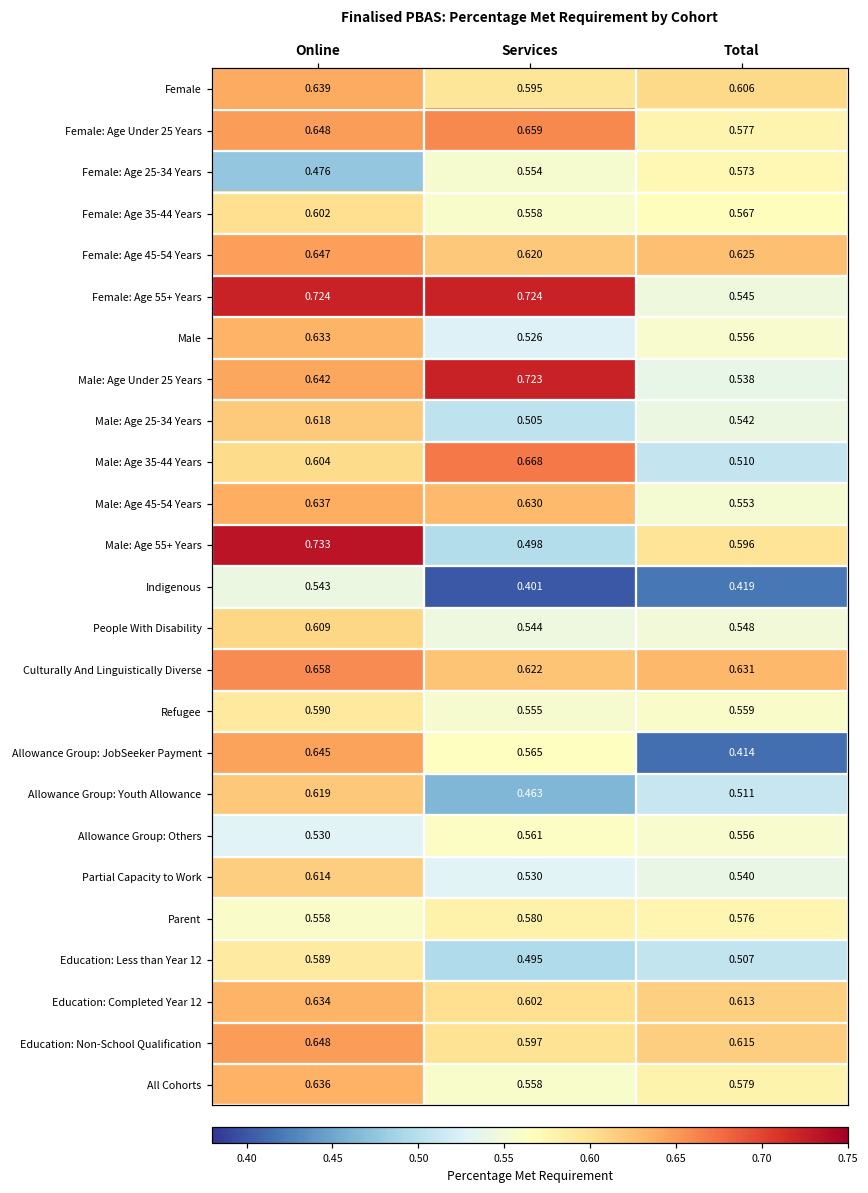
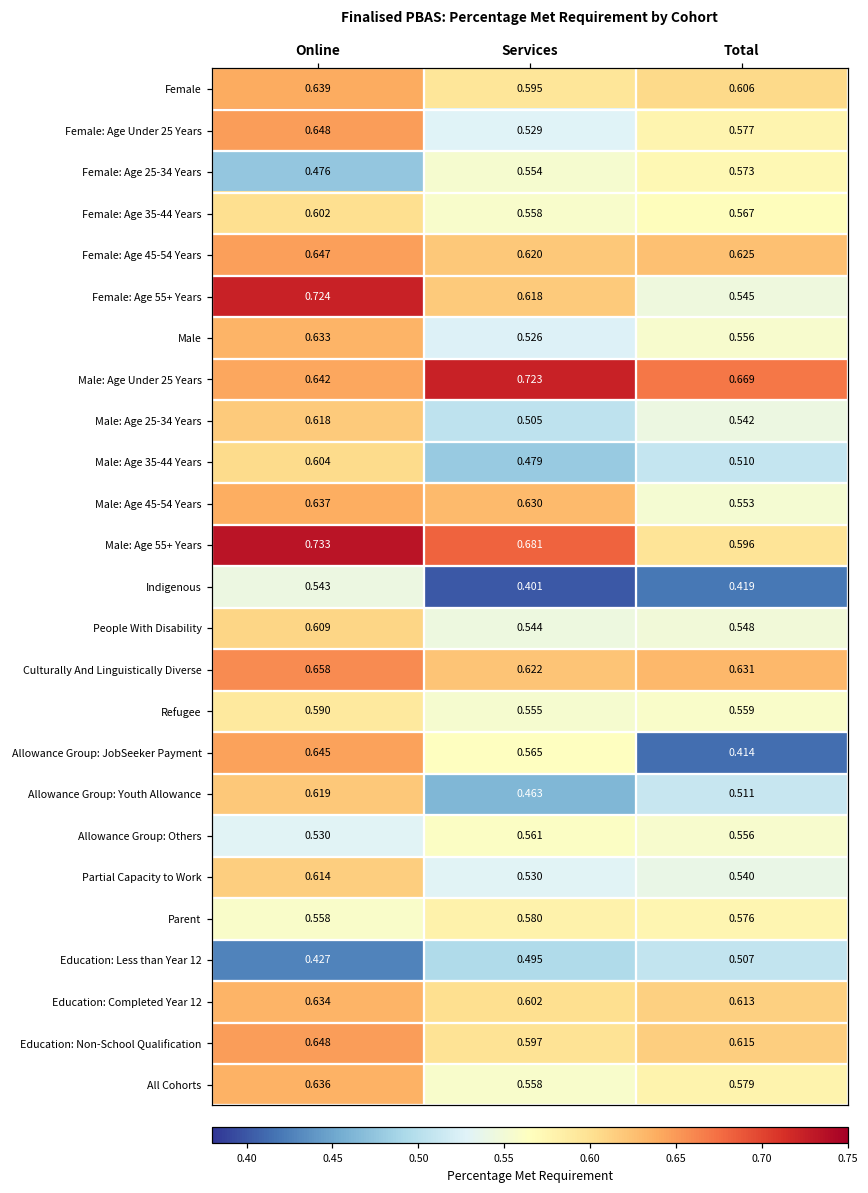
  {
    "Female": {
      "Online": 0.639,
      "Services": 0.595,
      "Total": 0.606
    },
    "Female: Age Under 25 Years": {
      "Online": 0.648,
-     "Services": 0.659,
+     "Services": 0.529,
      "Total": 0.577
    },
    "Female: Age 25-34 Years": {
      "Online": 0.476,
      "Services": 0.554,
      "Total": 0.573
    },
    "Female: Age 35-44 Years": {
      "Online": 0.602,
      "Services": 0.558,
      "Total": 0.567
    },
    "Female: Age 45-54 Years": {
      "Online": 0.647,
      "Services": 0.620,
      "Total": 0.625
    },
    "Female: Age 55+ Years": {
      "Online": 0.724,
-     "Services": 0.724,
+     "Services": 0.618,
      "Total": 0.545
    },
    "Male": {
      "Online": 0.633,
      "Services": 0.526,
      "Total": 0.556
    },
    "Male: Age Under 25 Years": {
      "Online": 0.642,
      "Services": 0.723,
-     "Total": 0.538
+     "Total": 0.669
    },
    "Male: Age 25-34 Years": {
      "Online": 0.618,
      "Services": 0.505,
      "Total": 0.542
    },
    "Male: Age 35-44 Years": {
      "Online": 0.604,
-     "Services": 0.668,
+     "Services": 0.479,
      "Total": 0.510
    },
    "Male: Age 45-54 Years": {
      "Online": 0.637,
      "Services": 0.630,
      "Total": 0.553
    },
    "Male: Age 55+ Years": {
      "Online": 0.733,
-     "Services": 0.498,
+     "Services": 0.681,
      "Total": 0.596
    },
    "Indigenous": {
      "Online": 0.543,
      "Services": 0.401,
      "Total": 0.419
    },
    "People With Disability": {
      "Online": 0.609,
      "Services": 0.544,
      "Total": 0.548
    },
    "Culturally And Linguistically Diverse": {
      "Online": 0.658,
      "Services": 0.622,
      "Total": 0.631
    },
    "Refugee": {
      "Online": 0.590,
      "Services": 0.555,
      "Total": 0.559
    },
    "Allowance Group: JobSeeker Payment": {
      "Online": 0.645,
      "Services": 0.565,
      "Total": 0.414
    },
    "Allowance Group: Youth Allowance": {
      "Online": 0.619,
      "Services": 0.463,
      "Total": 0.511
    },
    "Allowance Group: Others": {
      "Online": 0.530,
      "Services": 0.561,
      "Total": 0.556
    },
    "Partial Capacity to Work": {
      "Online": 0.614,
      "Services": 0.530,
      "Total": 0.540
    },
    "Parent": {
      "Online": 0.558,
      "Services": 0.580,
      "Total": 0.576
    },
    "Education: Less than Year 12": {
-     "Online": 0.589,
+     "Online": 0.427,
      "Services": 0.495,
      "Total": 0.507
    },
    "Education: Completed Year 12": {
      "Online": 0.634,
      "Services": 0.602,
      "Total": 0.613
    },
    "Education: Non-School Qualification": {
      "Online": 0.648,
      "Services": 0.597,
      "Total": 0.615
    },
    "All Cohorts": {
      "Online": 0.636,
      "Services": 0.558,
      "Total": 0.579
    }
  }
